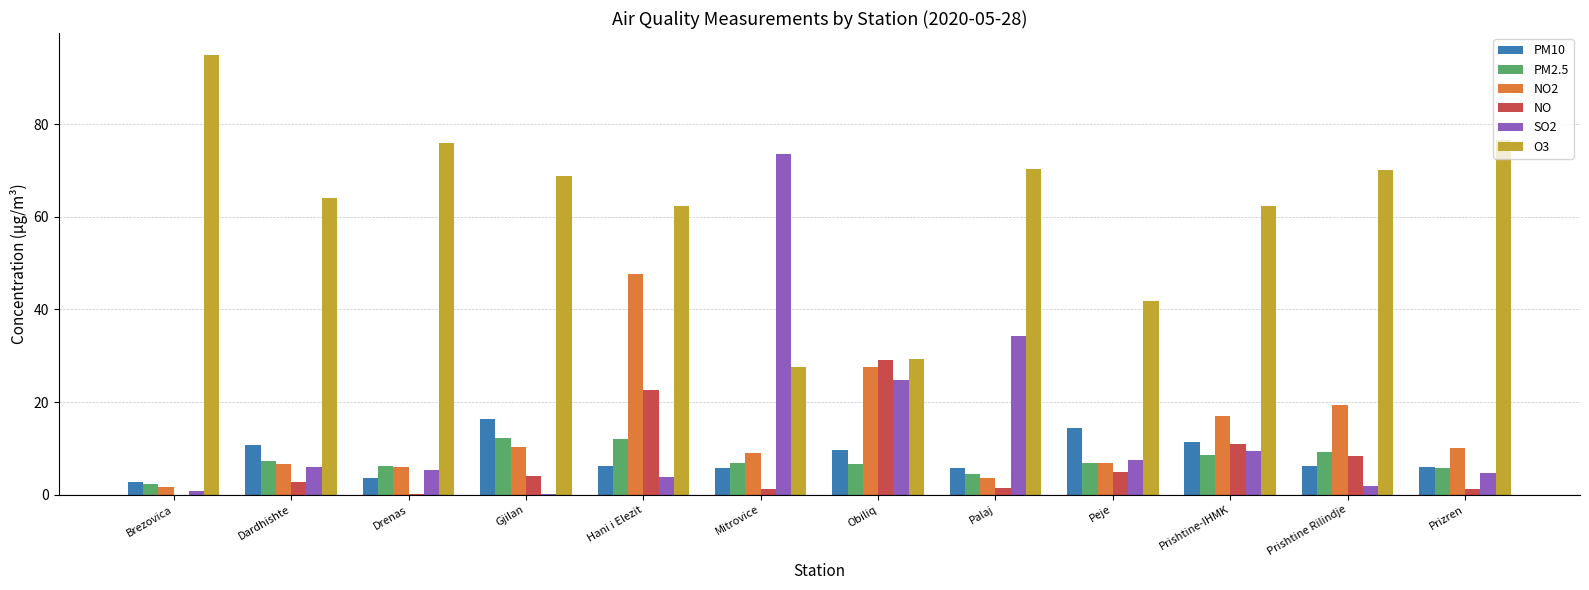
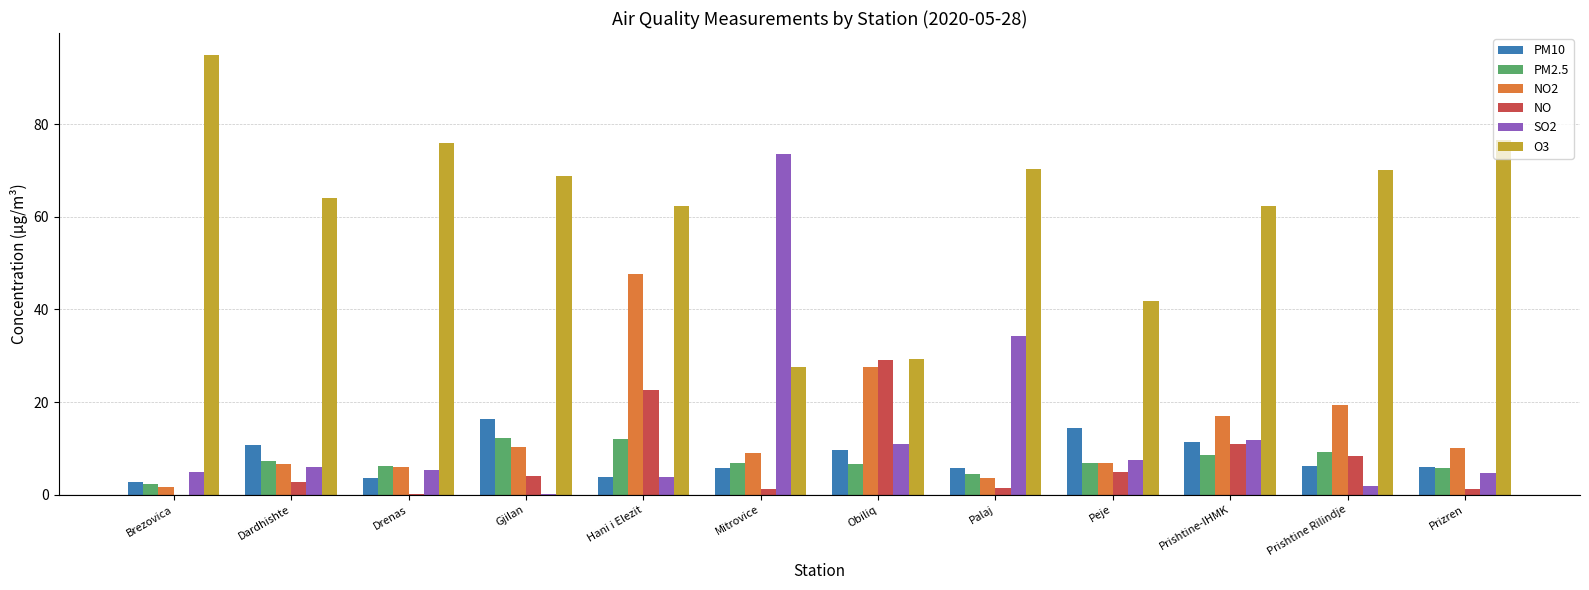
  {
    "PM10": {
      "Brezovica": 3,
      "Dardhishte": 11,
      "Drenas": 4,
      "Gjilan": 16,
-     "Hani i Elezit": 6,
+     "Hani i Elezit": 4,
      "Mitrovice": 6,
      "Obiliq": 10,
      "Palaj": 6,
      "Peje": 15,
      "Prishtine-IHMK": 11,
      "Prishtine Rilindje": 6,
      "Prizren": 6
    },
    "PM2.5": {
      "Brezovica": 2,
      "Dardhishte": 7,
      "Drenas": 6,
      "Gjilan": 12,
      "Hani i Elezit": 12,
      "Mitrovice": 7,
      "Obiliq": 7,
      "Palaj": 5,
      "Peje": 7,
      "Prishtine-IHMK": 9,
      "Prishtine Rilindje": 9,
      "Prizren": 6
    },
    "SO2": {
-     "Brezovica": 1,
+     "Brezovica": 5,
      "Dardhishte": 6,
      "Drenas": 5,
      "Hani i Elezit": 4,
      "Mitrovice": 74,
-     "Obiliq": 25,
+     "Obiliq": 11,
      "Palaj": 34,
      "Peje": 8,
-     "Prishtine-IHMK": 9,
+     "Prishtine-IHMK": 12,
      "Prishtine Rilindje": 2,
      "Prizren": 5
    }
  }
